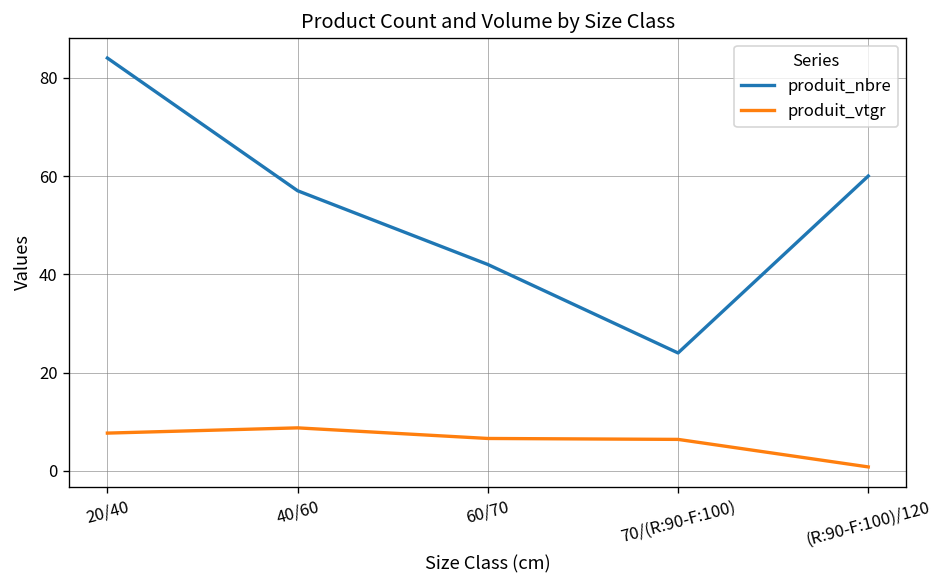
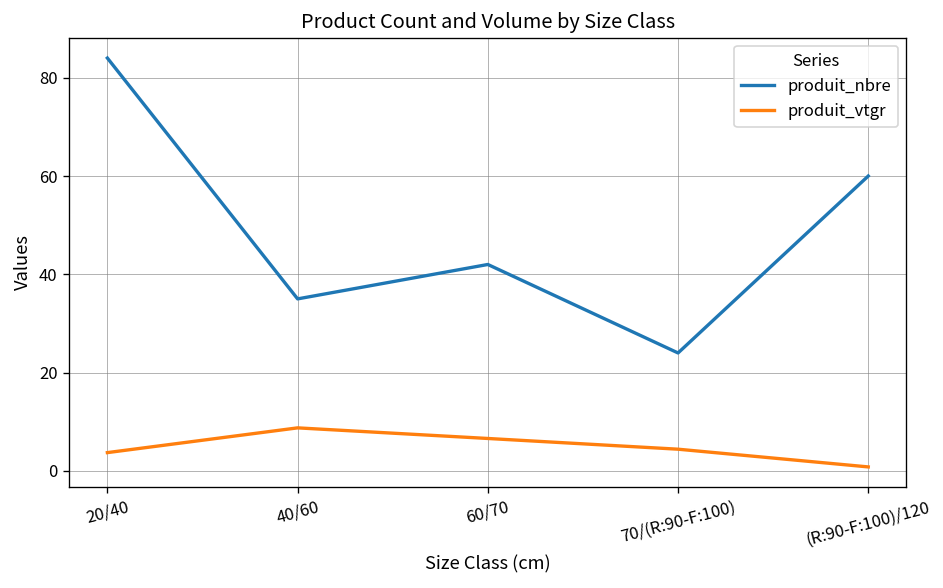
  {
    "produit_nbre": {
      "20/40": 84,
-     "40/60": 57,
+     "40/60": 35,
      "60/70": 42,
      "70/(R:90-F:100)": 24,
      "(R:90-F:100)/120": 60
    },
    "produit_vtgr": {
-     "20/40": 8,
+     "20/40": 4,
      "40/60": 9,
      "60/70": 7,
-     "70/(R:90-F:100)": 6,
+     "70/(R:90-F:100)": 4,
      "(R:90-F:100)/120": 1
    }
  }
